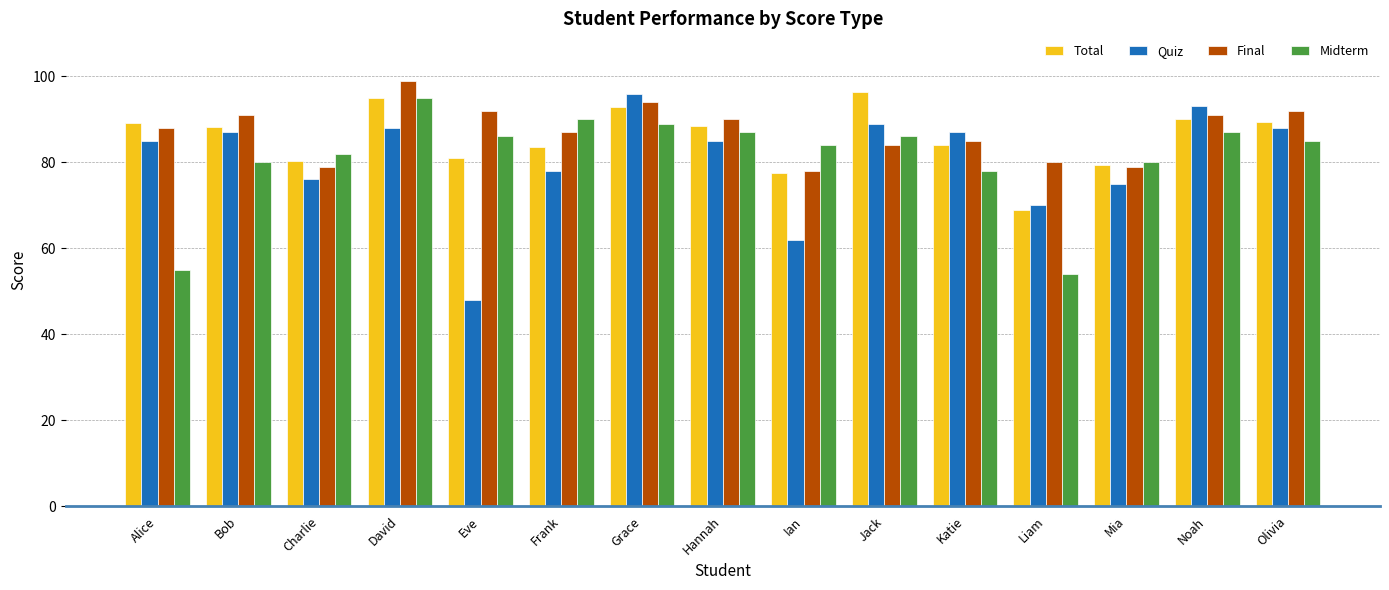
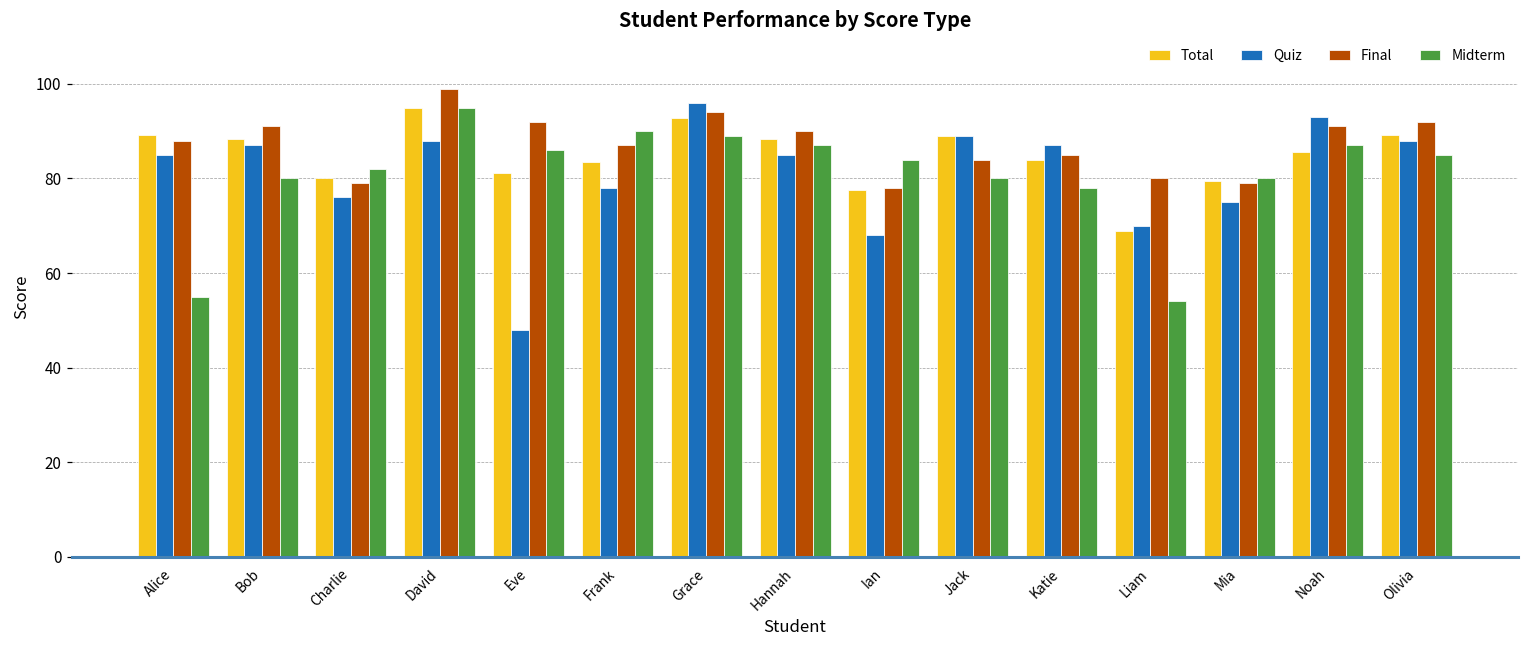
  {
    "Total": {
      "Alice": 89,
      "Bob": 88,
      "Charlie": 80,
      "David": 95,
      "Eve": 81,
      "Frank": 84,
      "Grace": 93,
      "Hannah": 88,
      "Ian": 78,
-     "Jack": 96,
+     "Jack": 89,
      "Katie": 84,
      "Liam": 69,
      "Mia": 79,
-     "Noah": 90,
+     "Noah": 86,
      "Olivia": 89
    },
    "Quiz": {
      "Alice": 85,
      "Bob": 87,
      "Charlie": 76,
      "David": 88,
      "Eve": 48,
      "Frank": 78,
      "Grace": 96,
      "Hannah": 85,
-     "Ian": 62,
+     "Ian": 68,
      "Jack": 89,
      "Katie": 87,
      "Liam": 70,
      "Mia": 75,
      "Noah": 93,
      "Olivia": 88
    },
    "Final": {
      "Alice": 88,
      "Bob": 91,
      "Charlie": 79,
      "David": 99,
      "Eve": 92,
      "Frank": 87,
      "Grace": 94,
      "Hannah": 90,
      "Ian": 78,
      "Jack": 84,
      "Katie": 85,
      "Liam": 80,
      "Mia": 79,
      "Noah": 91,
      "Olivia": 92
    },
    "Midterm": {
      "Alice": 55,
      "Bob": 80,
      "Charlie": 82,
      "David": 95,
      "Eve": 86,
      "Frank": 90,
      "Grace": 89,
      "Hannah": 87,
      "Ian": 84,
-     "Jack": 86,
+     "Jack": 80,
      "Katie": 78,
      "Liam": 54,
      "Mia": 80,
      "Noah": 87,
      "Olivia": 85
    }
  }
